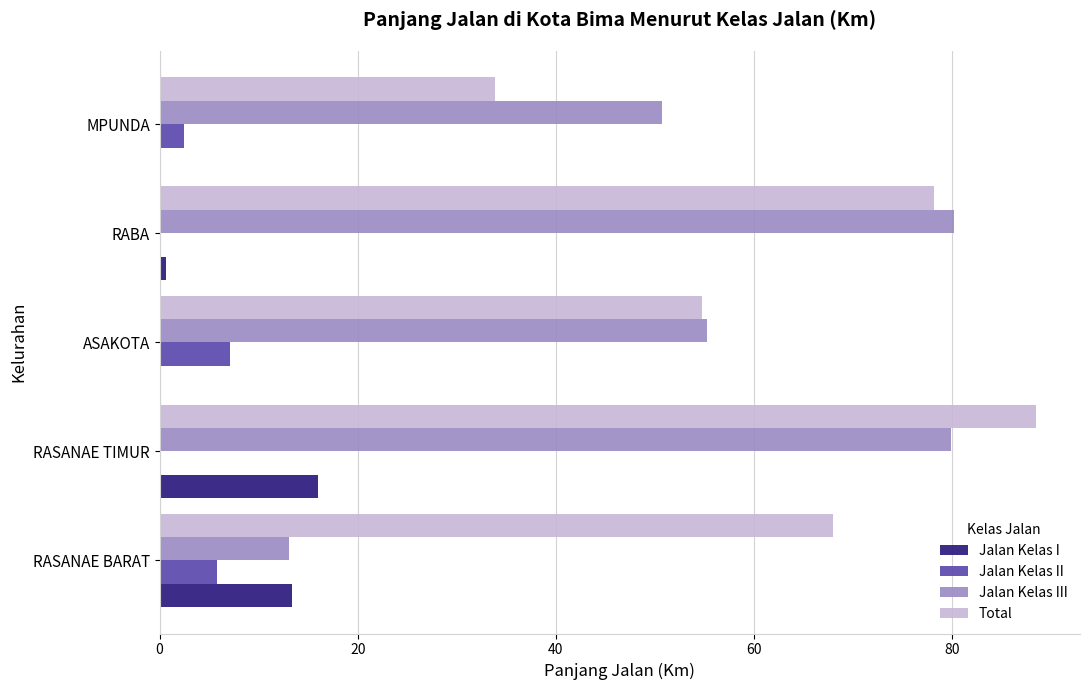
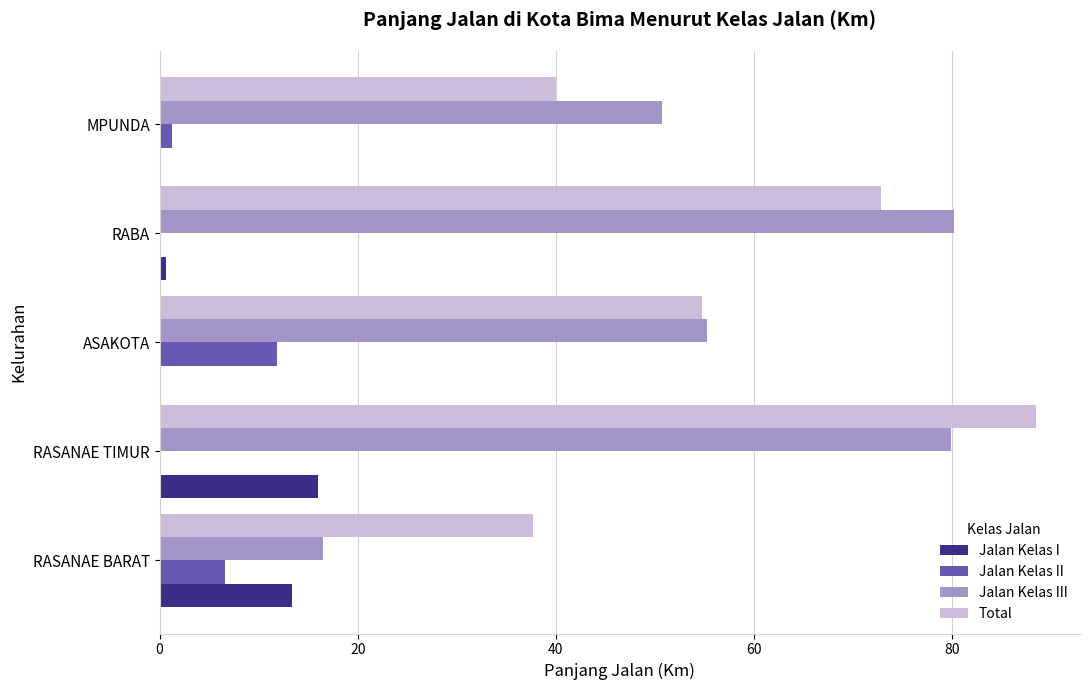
  {
    "Jalan Kelas I": {
      "MPUNDA": 0,
      "RABA": 1,
      "ASAKOTA": 0,
      "RASANAE TIMUR": 16,
      "RASANAE BARAT": 13
    },
    "Jalan Kelas II": {
-     "MPUNDA": 3,
+     "MPUNDA": 1,
      "RABA": 0,
-     "ASAKOTA": 7,
+     "ASAKOTA": 12,
      "RASANAE TIMUR": 0,
-     "RASANAE BARAT": 6
+     "RASANAE BARAT": 7
    },
    "Jalan Kelas III": {
      "MPUNDA": 51,
      "RABA": 80,
      "ASAKOTA": 55,
      "RASANAE TIMUR": 80,
-     "RASANAE BARAT": 13
+     "RASANAE BARAT": 17
    },
    "Total": {
-     "MPUNDA": 34,
-     "RABA": 78,
+     "MPUNDA": 40,
+     "RABA": 73,
      "ASAKOTA": 55,
      "RASANAE TIMUR": 88,
-     "RASANAE BARAT": 68
+     "RASANAE BARAT": 38
    }
  }
